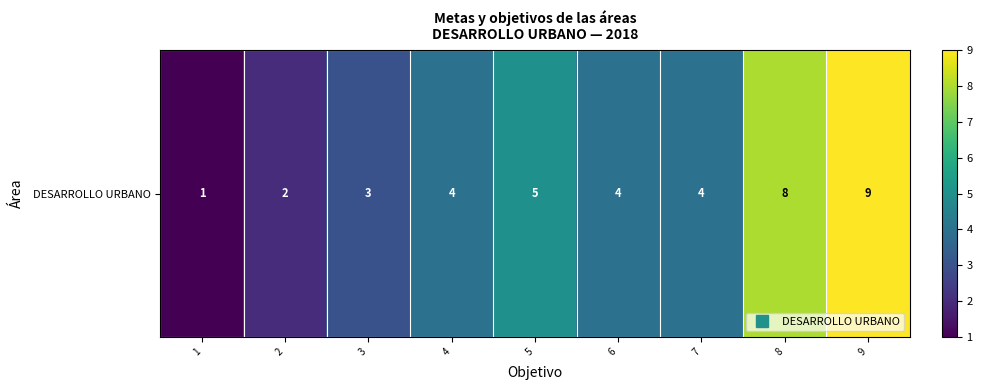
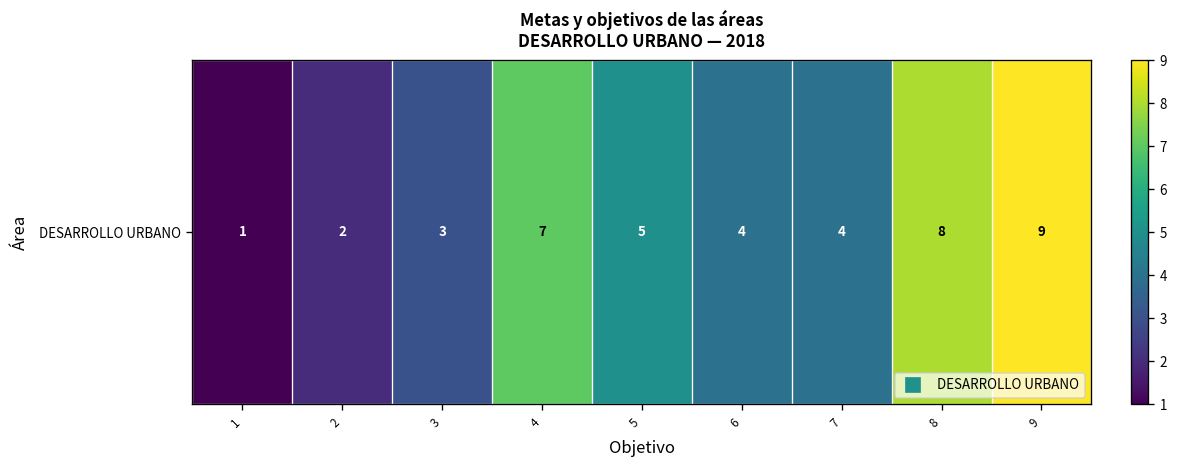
  {
    "DESARROLLO URBANO": {
      "1": 1,
      "2": 2,
      "3": 3,
-     "4": 4,
+     "4": 7,
      "5": 5,
      "6": 4,
      "7": 4,
      "8": 8,
      "9": 9
    }
  }
